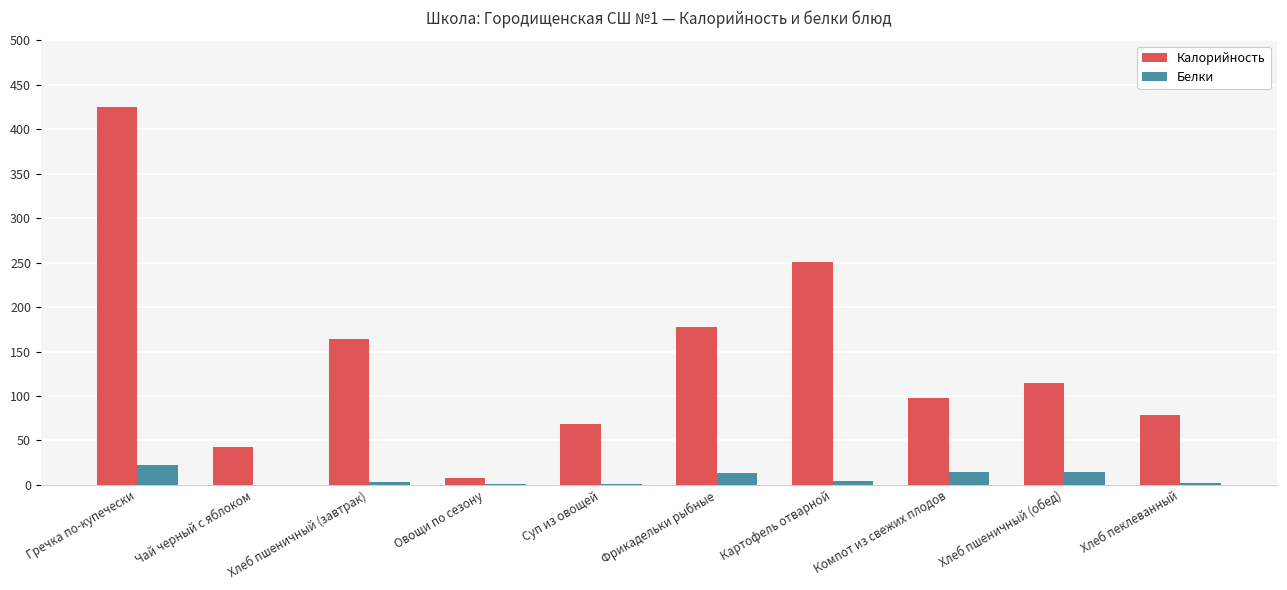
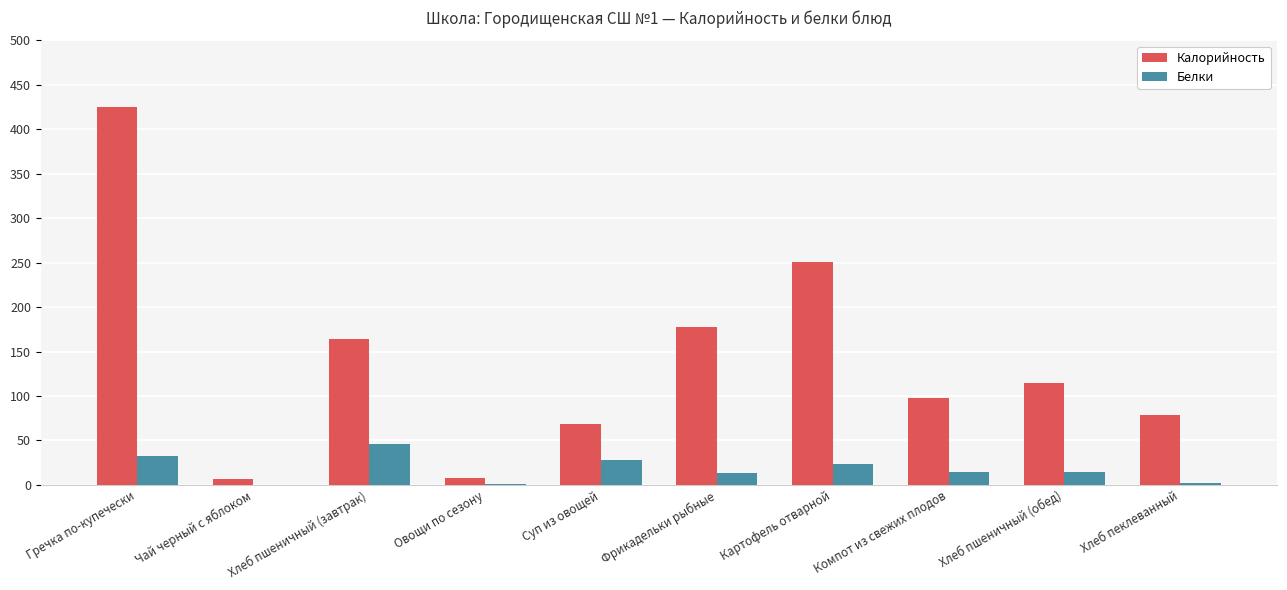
  {
    "Калорийность": {
      "Гречка по-купечески": 430,
-     "Чай черный с яблоком": 40,
+     "Чай черный с яблоком": 10,
      "Хлеб пшеничный (завтрак)": 160,
      "Овощи по сезону": 10,
      "Суп из овощей": 70,
      "Фрикадельки рыбные": 180,
      "Картофель отварной": 250,
      "Компот из свежих плодов": 100,
      "Хлеб пшеничный (обед)": 110,
      "Хлеб пеклеванный": 80
    },
    "Белки": {
-     "Гречка по-купечески": 20,
-     "Хлеб пшеничный (завтрак)": 0,
-     "Суп из овощей": 0,
+     "Гречка по-купечески": 30,
+     "Хлеб пшеничный (завтрак)": 50,
+     "Суп из овощей": 30,
      "Фрикадельки рыбные": 10,
-     "Картофель отварной": 0,
+     "Картофель отварной": 20,
      "Компот из свежих плодов": 10,
      "Хлеб пшеничный (обед)": 10
    }
  }
